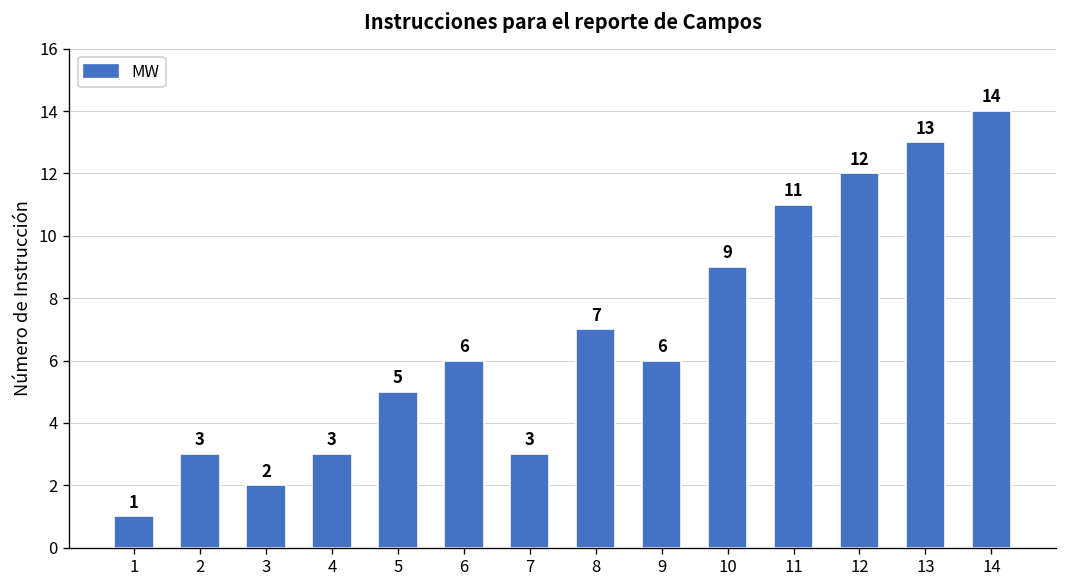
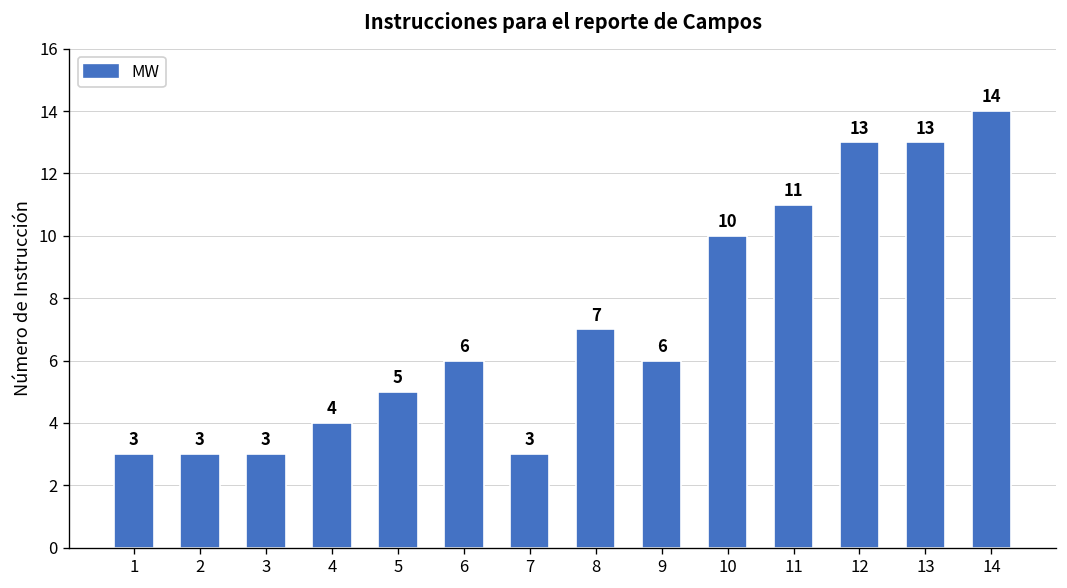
  {
-   "1": 1,
+   "1": 3,
    "2": 3,
-   "3": 2,
-   "4": 3,
+   "3": 3,
+   "4": 4,
    "5": 5,
    "6": 6,
    "7": 3,
    "8": 7,
    "9": 6,
-   "10": 9,
+   "10": 10,
    "11": 11,
-   "12": 12,
+   "12": 13,
    "13": 13,
    "14": 14
  }
